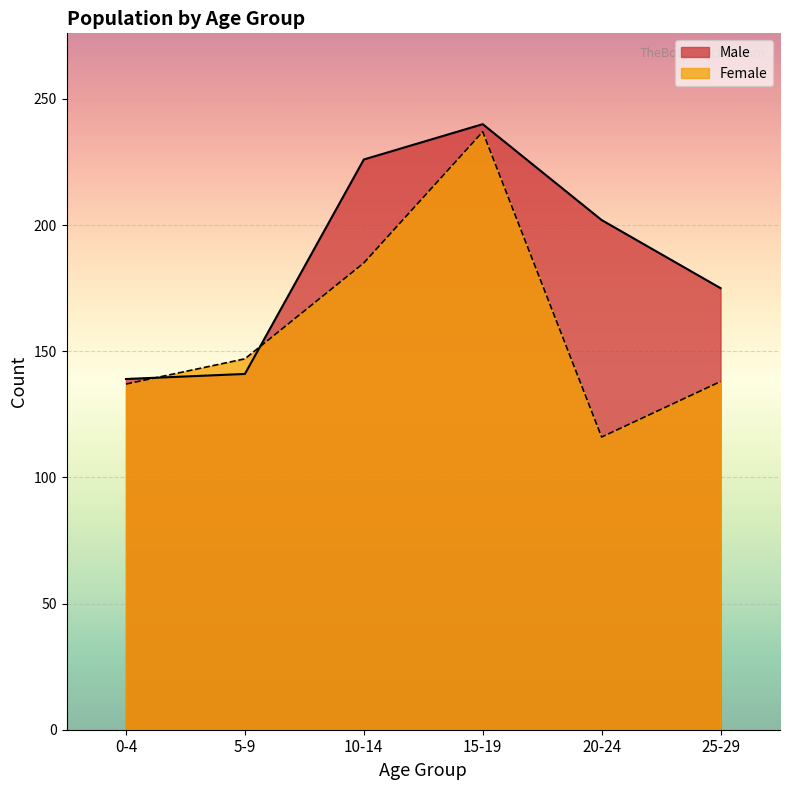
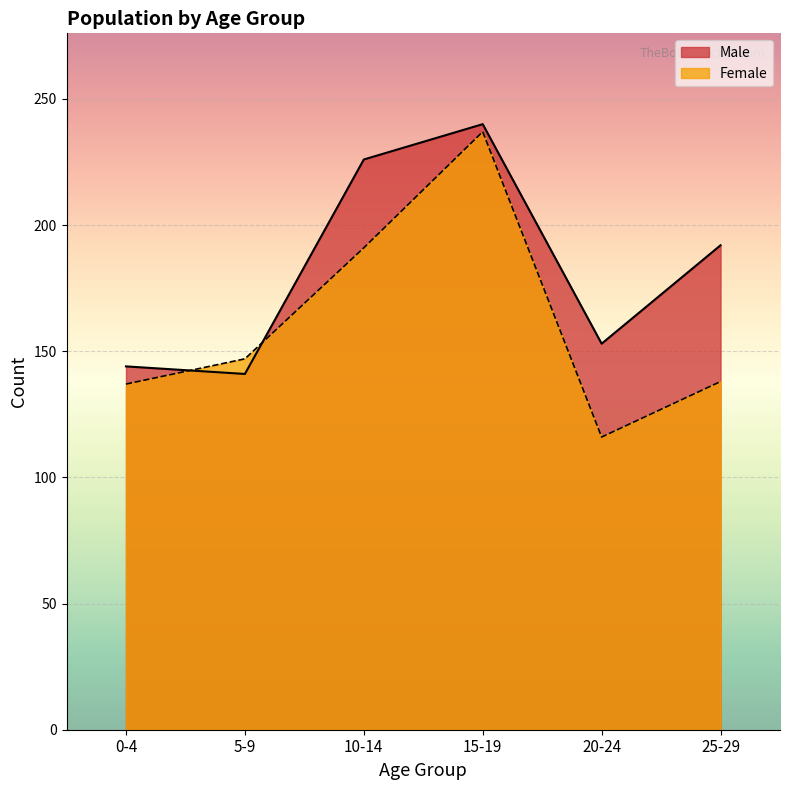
  {
    "Male": {
-     "0-4": 139,
+     "0-4": 144,
      "5-9": 141,
      "10-14": 226,
      "15-19": 240,
-     "20-24": 202,
-     "25-29": 175
+     "20-24": 153,
+     "25-29": 192
    },
    "Female": {
      "0-4": 137,
      "5-9": 147,
-     "10-14": 185,
+     "10-14": 191,
      "15-19": 237,
      "20-24": 116,
      "25-29": 138
    }
  }
